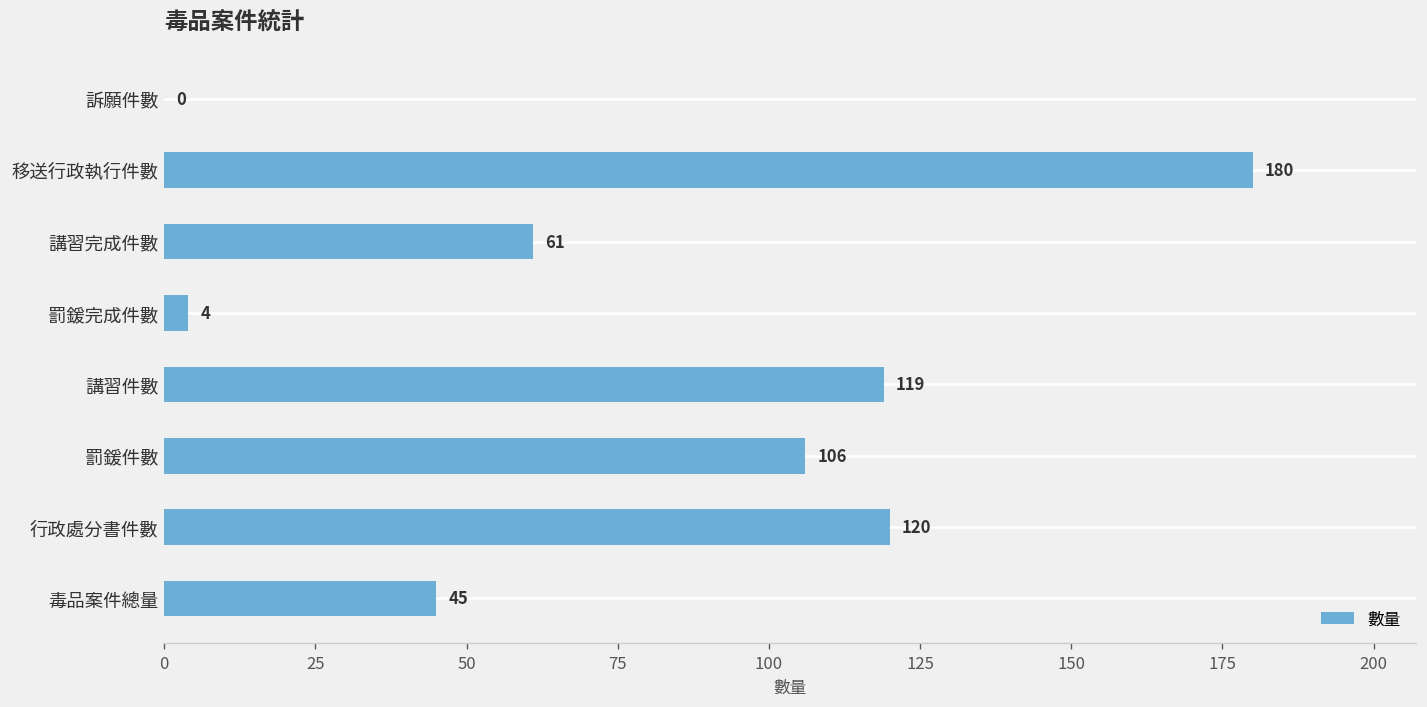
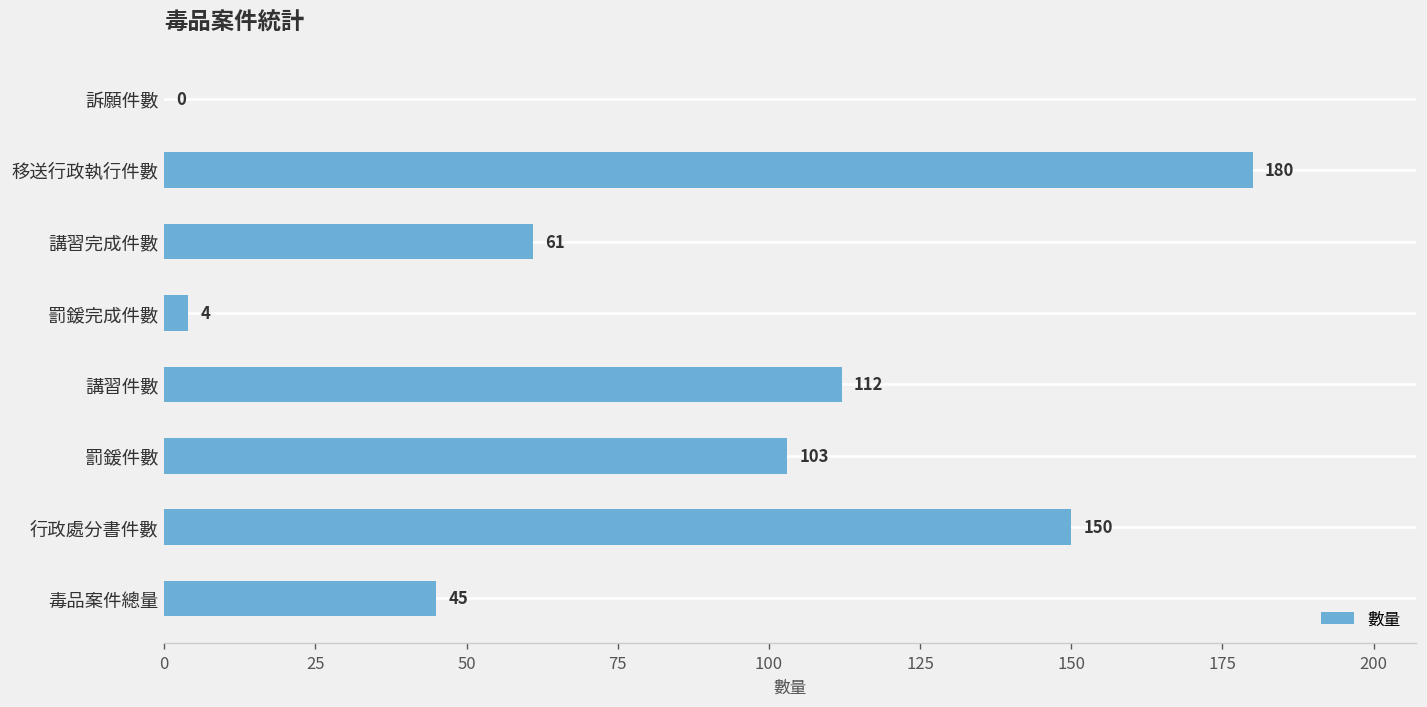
  {
    "訴願件數": 0,
    "移送行政執行件數": 180,
    "講習完成件數": 61,
    "罰鍰完成件數": 4,
-   "講習件數": 119,
-   "罰鍰件數": 106,
-   "行政處分書件數": 120,
+   "講習件數": 112,
+   "罰鍰件數": 103,
+   "行政處分書件數": 150,
    "毒品案件總量": 45
  }
